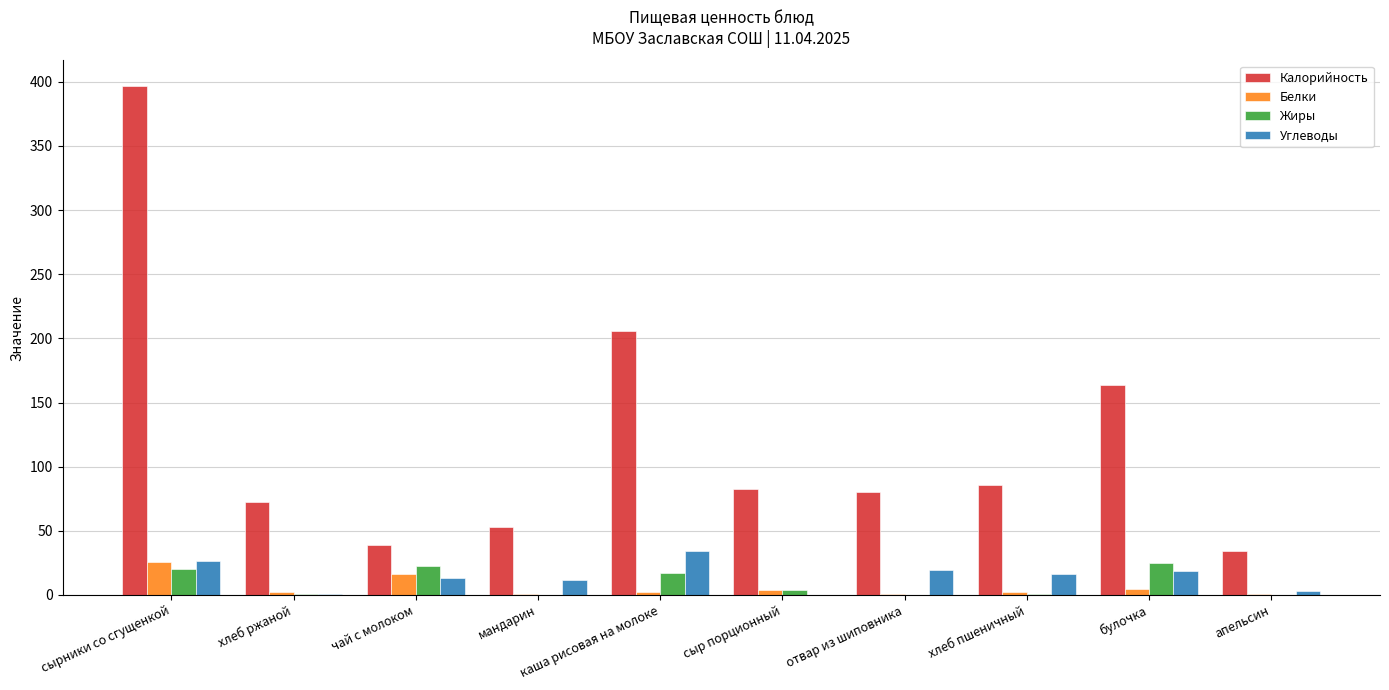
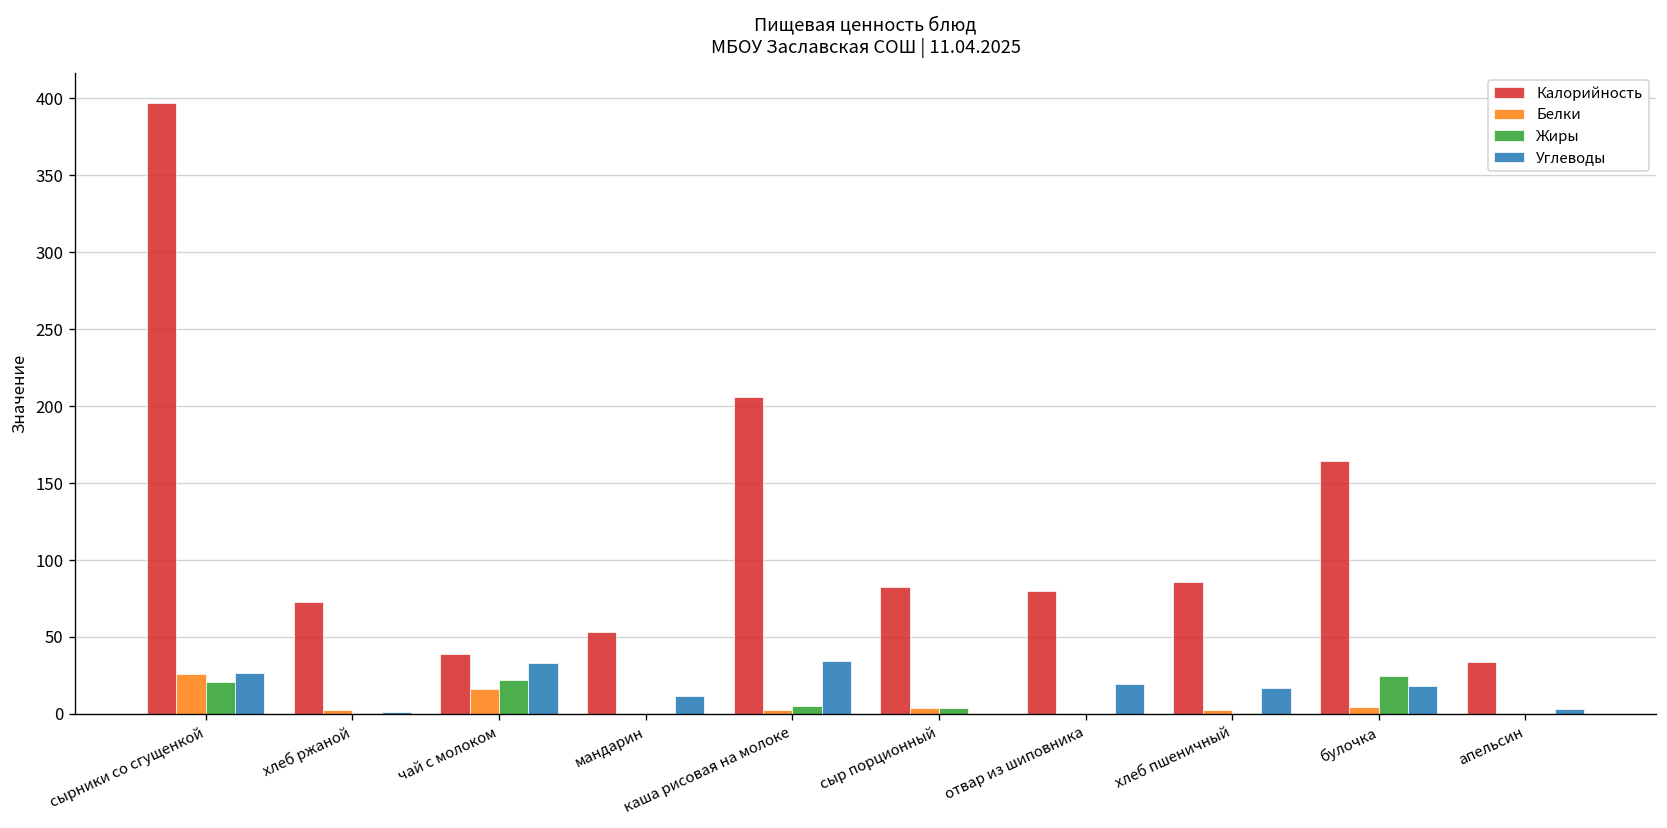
  {
    "Калорийность": {
      "сырники со сгущенкой": 397,
      "хлеб ржаной": 72,
      "чай с молоком": 39,
      "мандарин": 53,
      "каша рисовая на молоке": 206,
      "сыр порционный": 83,
      "отвар из шиповника": 80,
      "хлеб пшеничный": 86,
      "булочка": 164,
      "апельсин": 34
    },
    "Белки": {
      "сырники со сгущенкой": 26,
      "хлеб ржаной": 3,
      "чай с молоком": 16,
      "каша рисовая на молоке": 2,
      "сыр порционный": 4,
      "хлеб пшеничный": 2,
      "булочка": 4
    },
    "Жиры": {
      "сырники со сгущенкой": 21,
      "чай с молоком": 22,
-     "каша рисовая на молоке": 17,
+     "каша рисовая на молоке": 5,
      "сыр порционный": 4,
      "отвар из шиповника": 0,
      "булочка": 25
    },
    "Углеводы": {
      "сырники со сгущенкой": 27,
-     "чай с молоком": 13,
+     "чай с молоком": 33,
      "мандарин": 12,
      "каша рисовая на молоке": 34,
      "сыр порционный": 0,
      "отвар из шиповника": 19,
      "хлеб пшеничный": 17,
      "булочка": 18,
      "апельсин": 3
    }
  }
